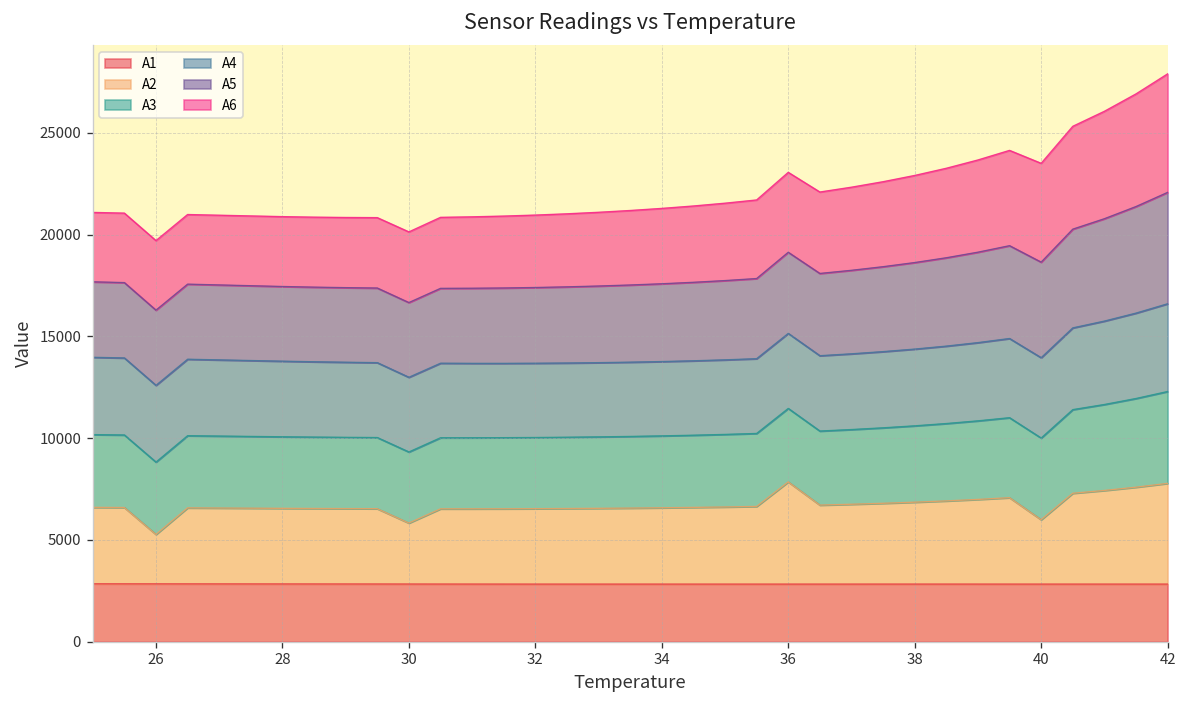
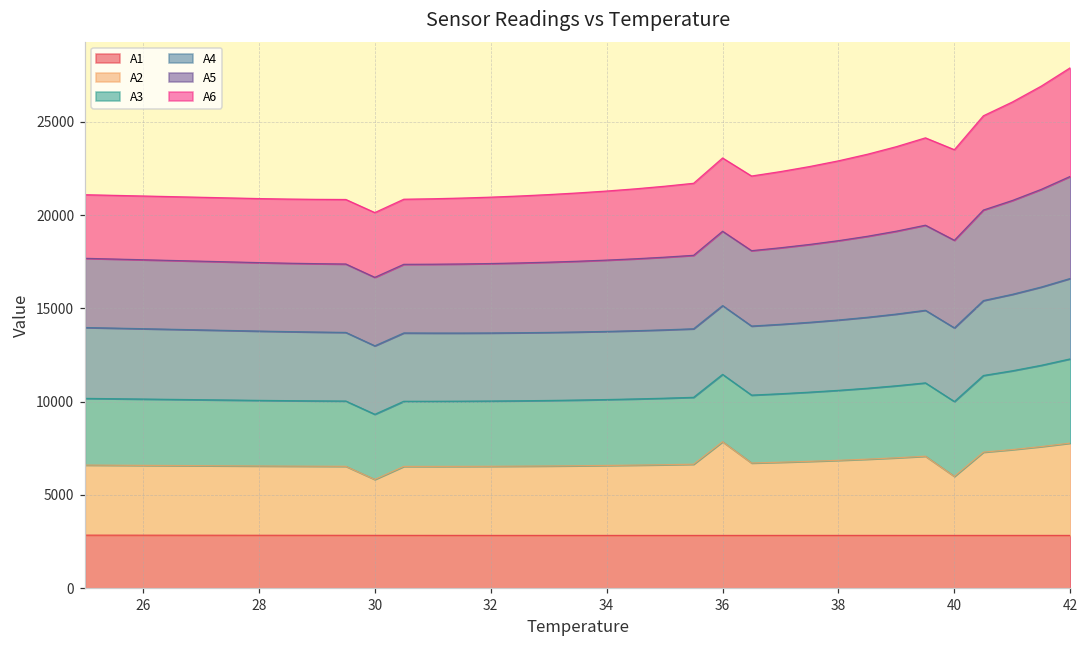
  {
    "A2": {
-     "26": 2400,
+     "26": 3700,
      "28": 3700,
      "30": 3000,
      "32": 3700,
      "34": 3800,
      "36": 5000,
      "38": 4000,
      "40": 3200,
      "42": 4900
    }
  }
